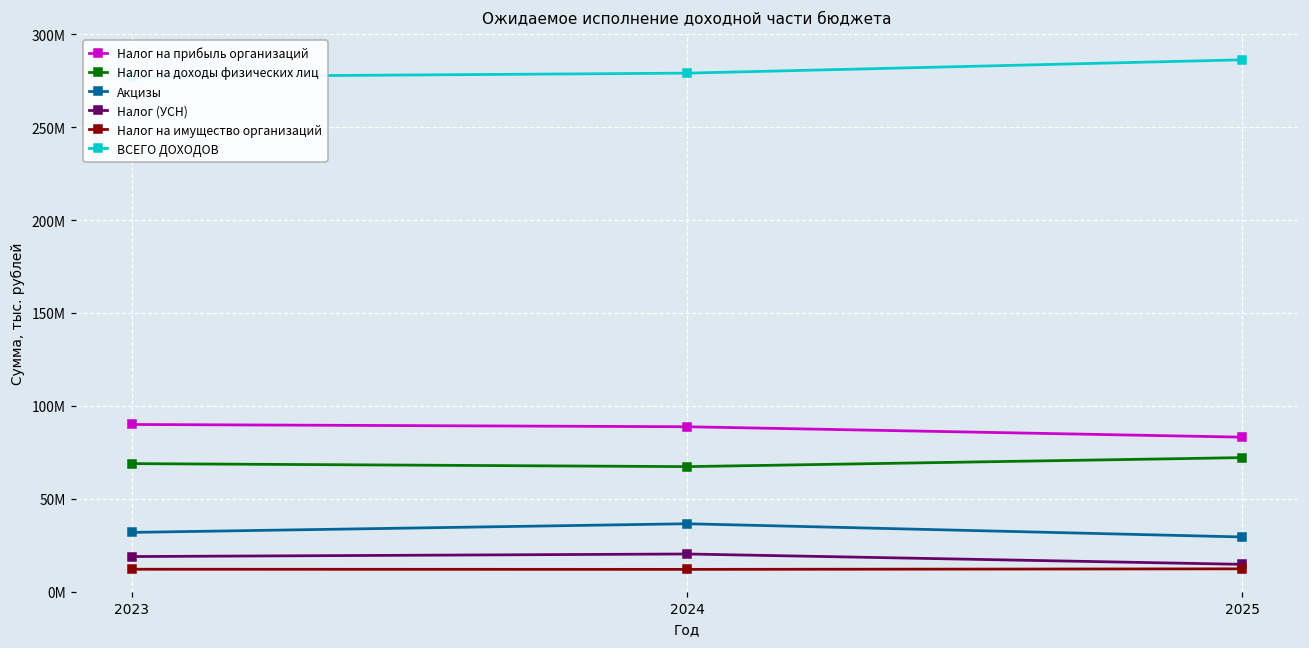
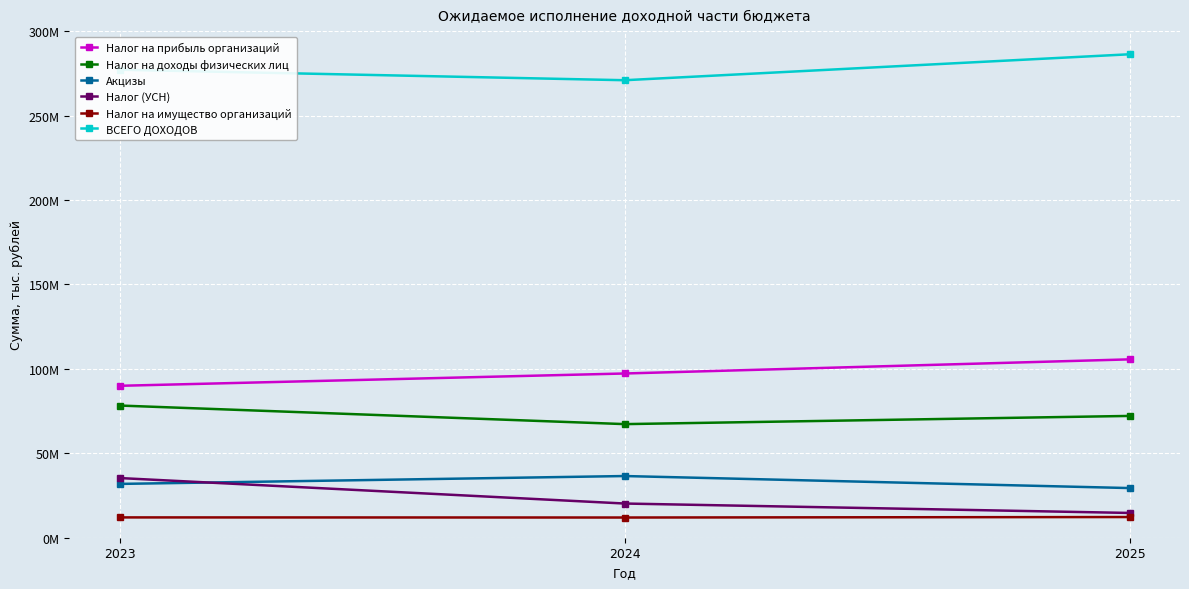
  {
    "Налог на прибыль организаций": {
      "2023": 90000000,
-     "2024": 89000000,
-     "2025": 83000000
+     "2024": 97000000,
+     "2025": 106000000
    },
    "Налог на доходы физических лиц": {
-     "2023": 69000000,
+     "2023": 78000000,
      "2024": 67000000,
      "2025": 72000000
    },
    "Акцизы": {
      "2023": 32000000,
      "2024": 37000000,
      "2025": 29000000
    },
    "Налог (УСН)": {
-     "2023": 19000000,
+     "2023": 35000000,
      "2024": 20000000,
      "2025": 15000000
    },
    "Налог на имущество организаций": {
      "2023": 12000000,
      "2024": 12000000,
      "2025": 12000000
    },
    "ВСЕГО ДОХОДОВ": {
-     "2024": 279000000,
+     "2024": 271000000,
      "2025": 286000000
    }
  }
